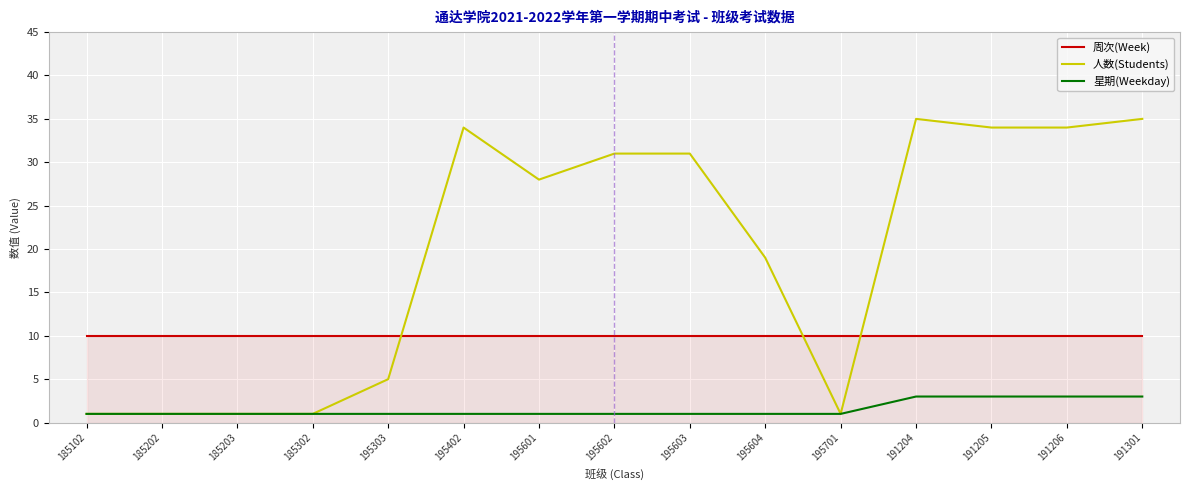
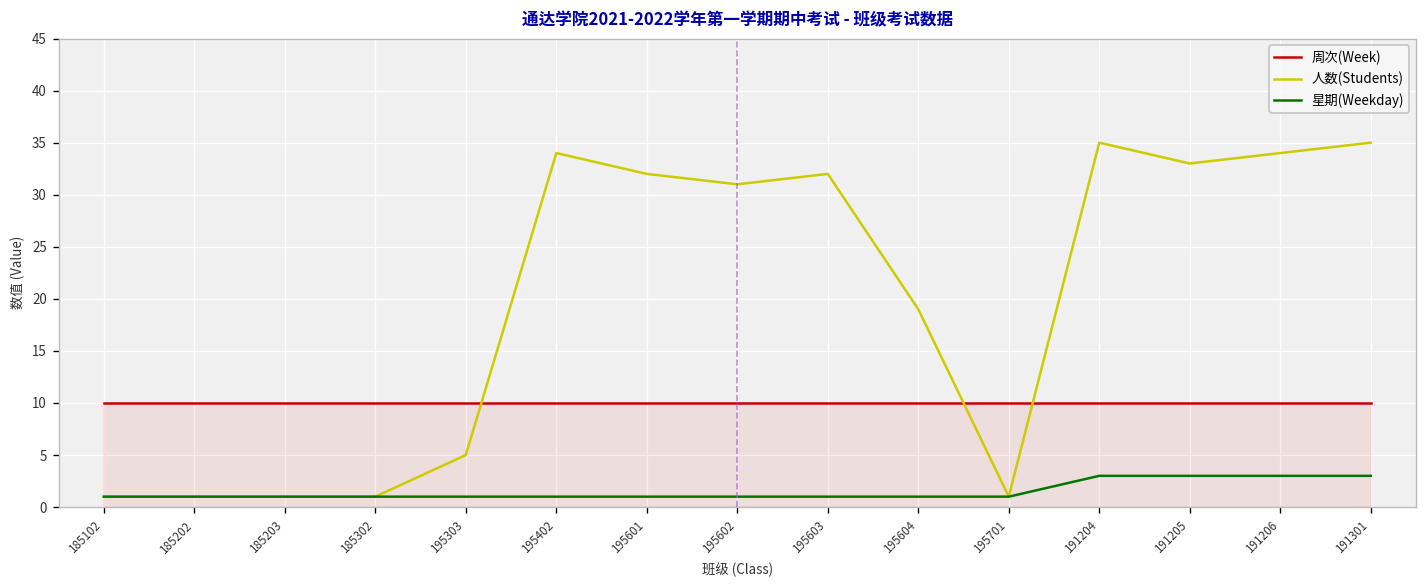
  {
    "周次(Week)": {
      "185102": 10,
      "185202": 10,
      "185203": 10,
      "185302": 10,
      "195303": 10,
      "195402": 10,
      "195601": 10,
      "195602": 10,
      "195603": 10,
      "195604": 10,
      "195701": 10,
      "191204": 10,
      "191205": 10,
      "191206": 10,
      "191301": 10
    },
    "人数(Students)": {
      "195303": 5,
      "195402": 34,
-     "195601": 28,
+     "195601": 32,
      "195602": 31,
-     "195603": 31,
+     "195603": 32,
      "195604": 19,
      "191204": 35,
-     "191205": 34,
+     "191205": 33,
      "191206": 34,
      "191301": 35
    },
    "星期(Weekday)": {
      "195303": 1,
      "195402": 1,
      "195601": 1,
      "195602": 1,
      "195603": 1,
      "195604": 1,
      "191204": 3,
      "191205": 3,
      "191206": 3,
      "191301": 3
    }
  }
